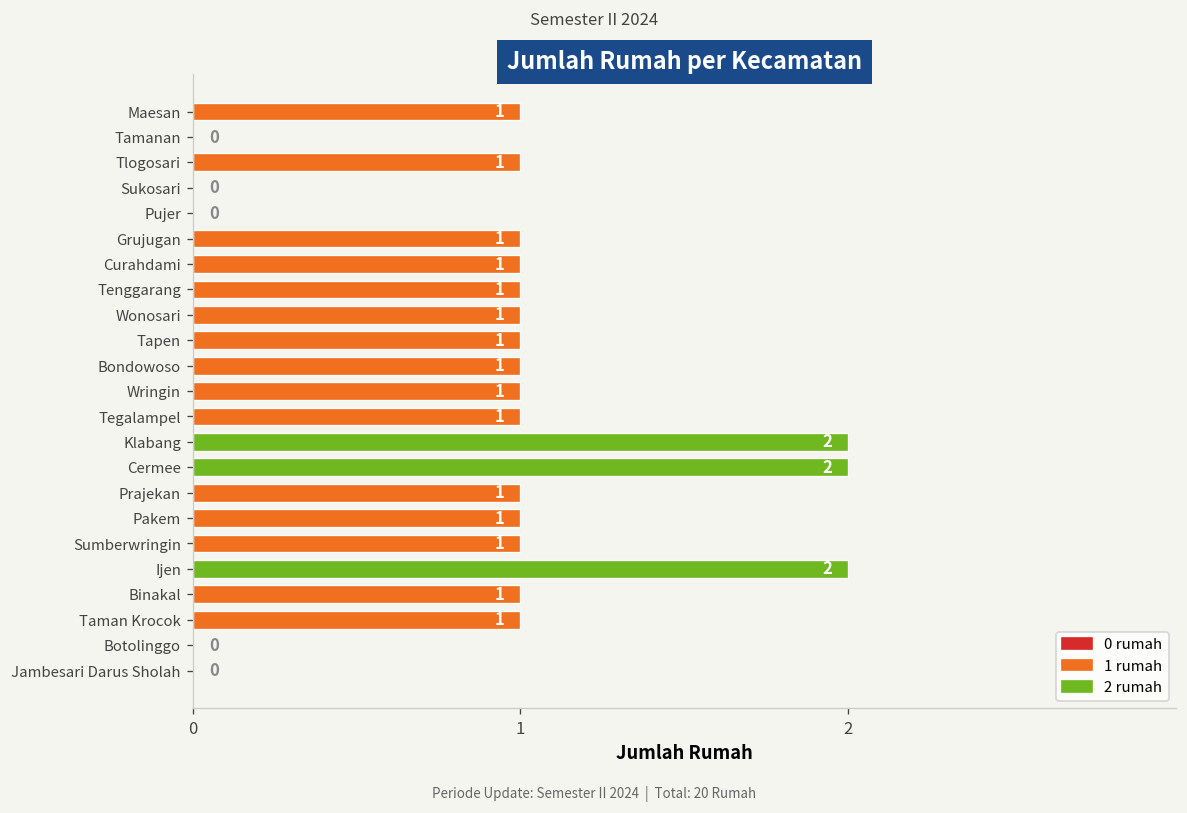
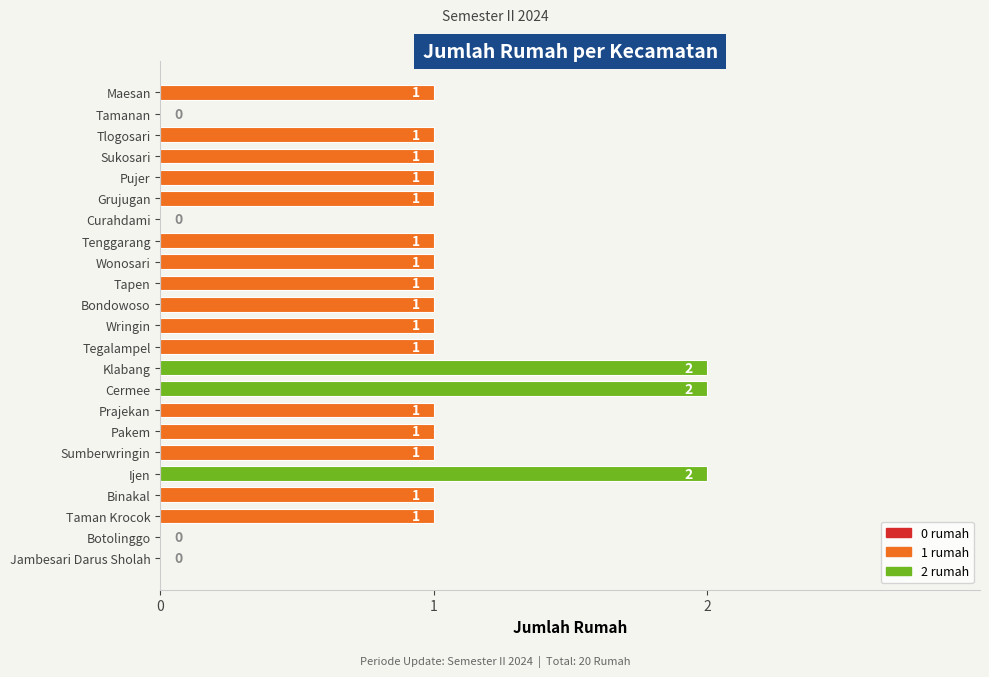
  {
    "Maesan": 1,
    "Tamanan": 0,
    "Tlogosari": 1,
-   "Sukosari": 0,
-   "Pujer": 0,
+   "Sukosari": 1,
+   "Pujer": 1,
    "Grujugan": 1,
-   "Curahdami": 1,
+   "Curahdami": 0,
    "Tenggarang": 1,
    "Wonosari": 1,
    "Tapen": 1,
    "Bondowoso": 1,
    "Wringin": 1,
    "Tegalampel": 1,
    "Klabang": 2,
    "Cermee": 2,
    "Prajekan": 1,
    "Pakem": 1,
    "Sumberwringin": 1,
    "Ijen": 2,
    "Binakal": 1,
    "Taman Krocok": 1,
    "Botolinggo": 0,
    "Jambesari Darus Sholah": 0
  }
